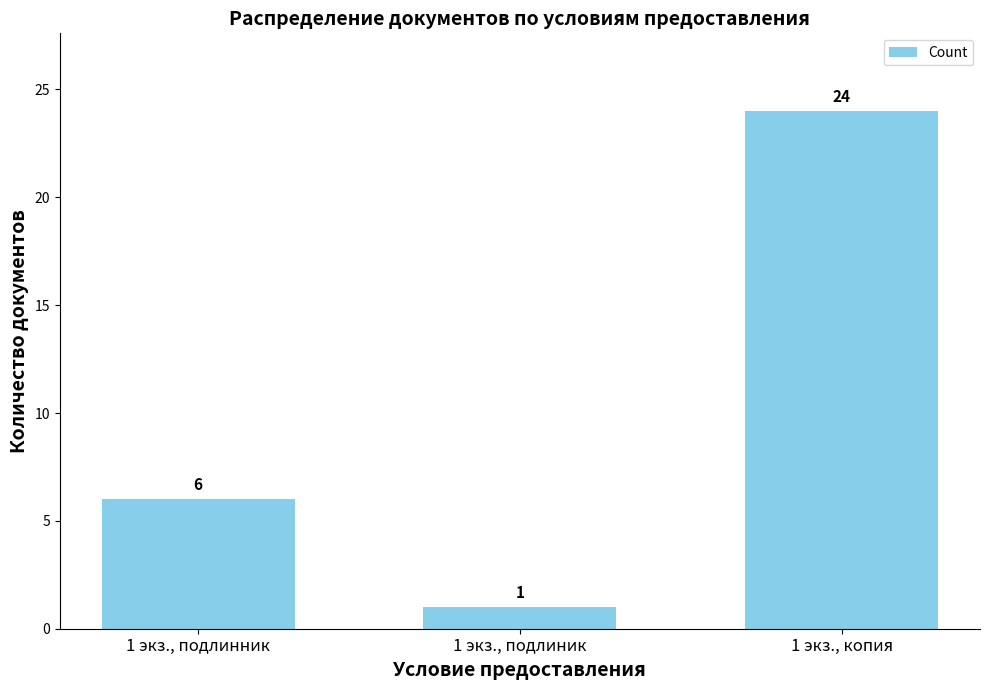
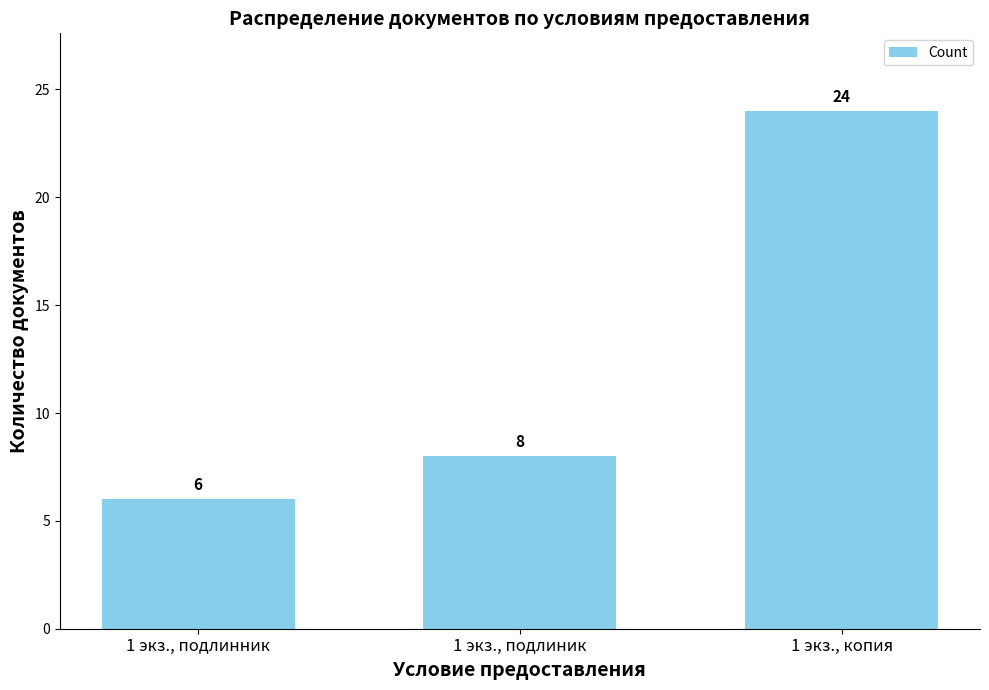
  {
    "1 экз., подлинник": 6,
-   "1 экз., подлиник": 1,
+   "1 экз., подлиник": 8,
    "1 экз., копия": 24
  }
